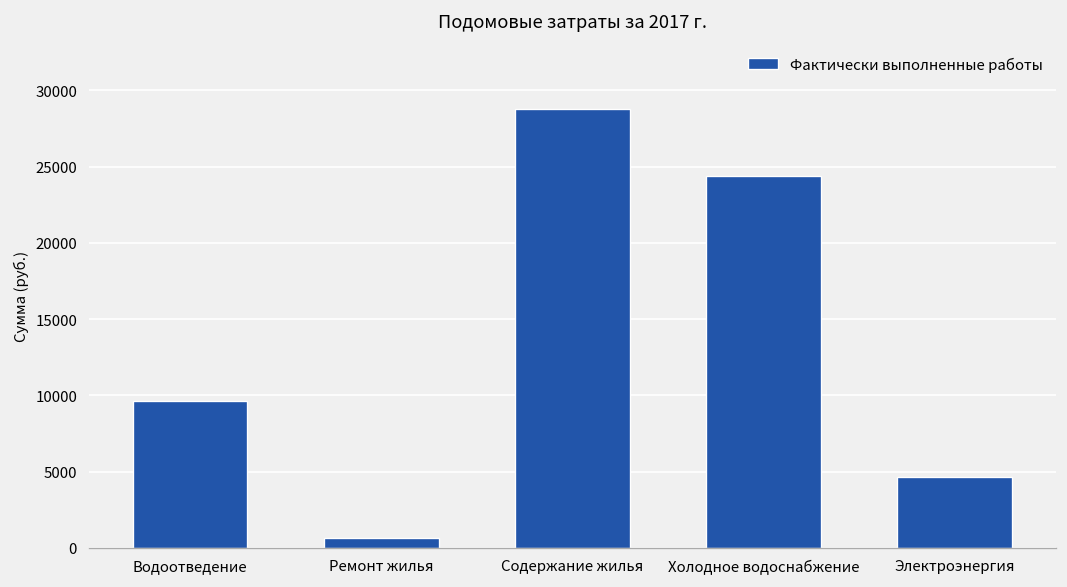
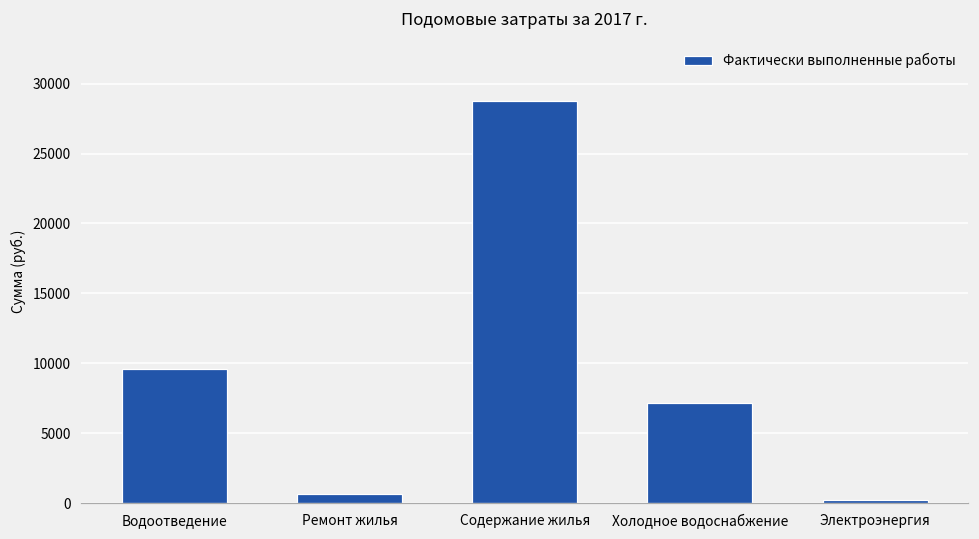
  {
    "Водоотведение": 9600,
    "Ремонт жилья": 600,
    "Содержание жилья": 28800,
-   "Холодное водоснабжение": 24400,
-   "Электроэнергия": 4600
+   "Холодное водоснабжение": 7100,
+   "Электроэнергия": 200
  }
